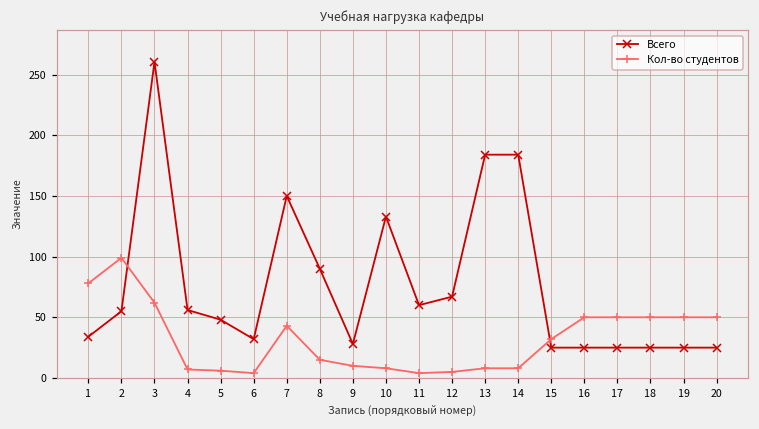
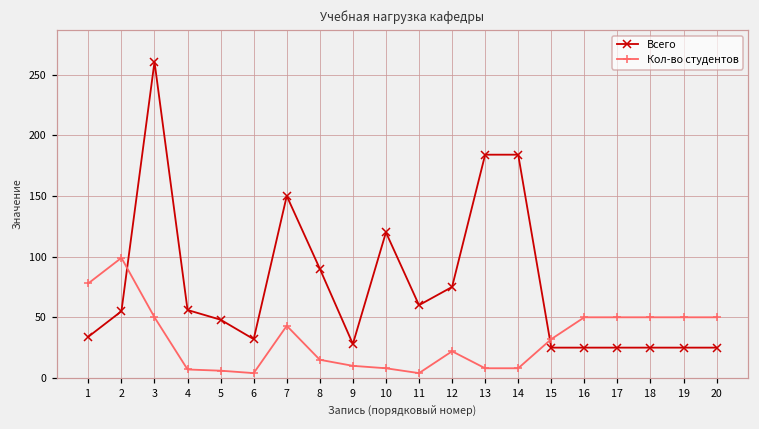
  {
    "Всего": {
      "1": 34,
      "2": 55,
      "3": 261,
      "4": 56,
      "5": 48,
      "6": 32,
      "7": 150,
      "8": 90,
      "9": 28,
-     "10": 133,
+     "10": 120,
      "11": 60,
-     "12": 67,
+     "12": 75,
      "13": 184,
      "14": 184,
      "15": 25,
      "16": 25,
      "17": 25,
      "18": 25,
      "19": 25,
      "20": 25
    },
    "Кол-во студентов": {
      "1": 78,
      "2": 99,
-     "3": 62,
+     "3": 50,
      "4": 7,
      "5": 6,
      "6": 4,
      "7": 43,
      "8": 15,
      "9": 10,
      "10": 8,
      "11": 4,
-     "12": 5,
+     "12": 22,
      "13": 8,
      "14": 8,
      "15": 32,
      "16": 50,
      "17": 50,
      "18": 50,
      "19": 50,
      "20": 50
    }
  }
